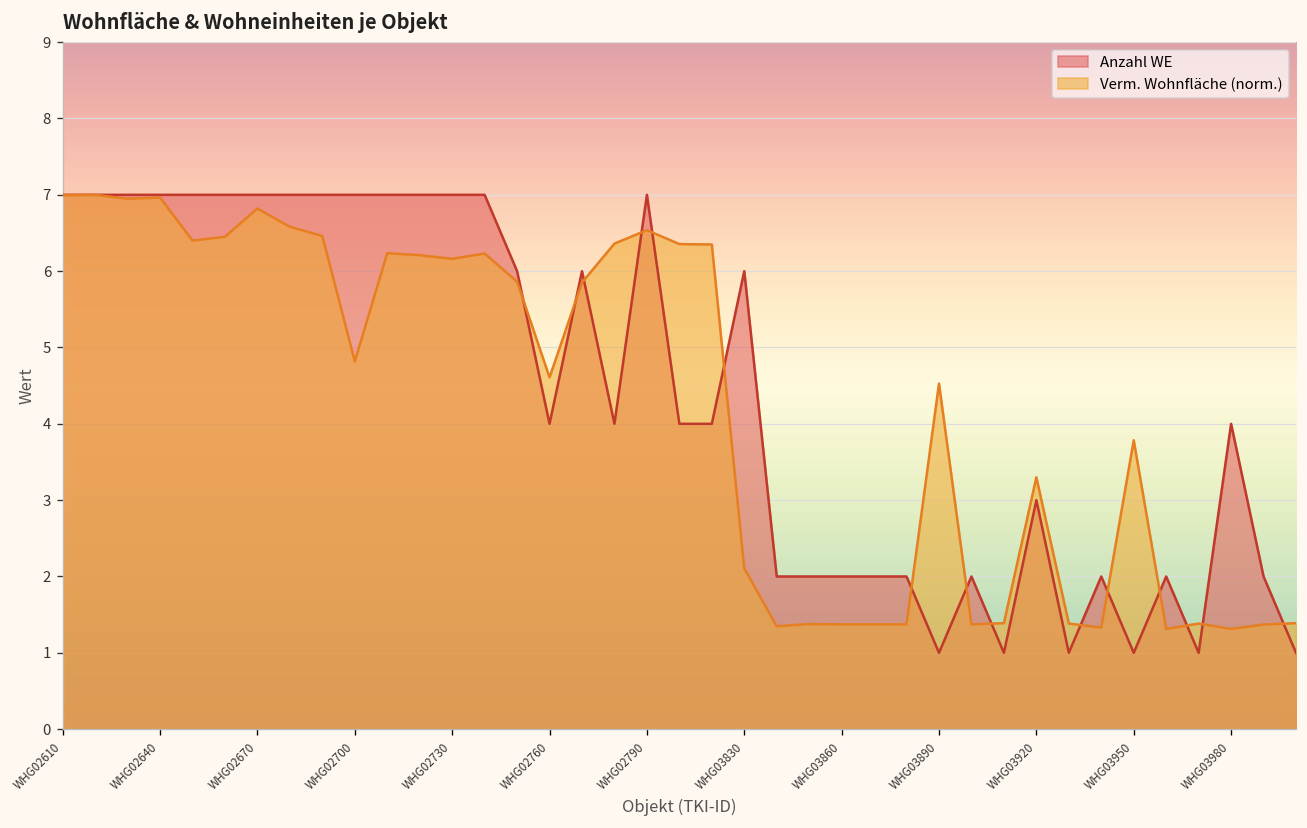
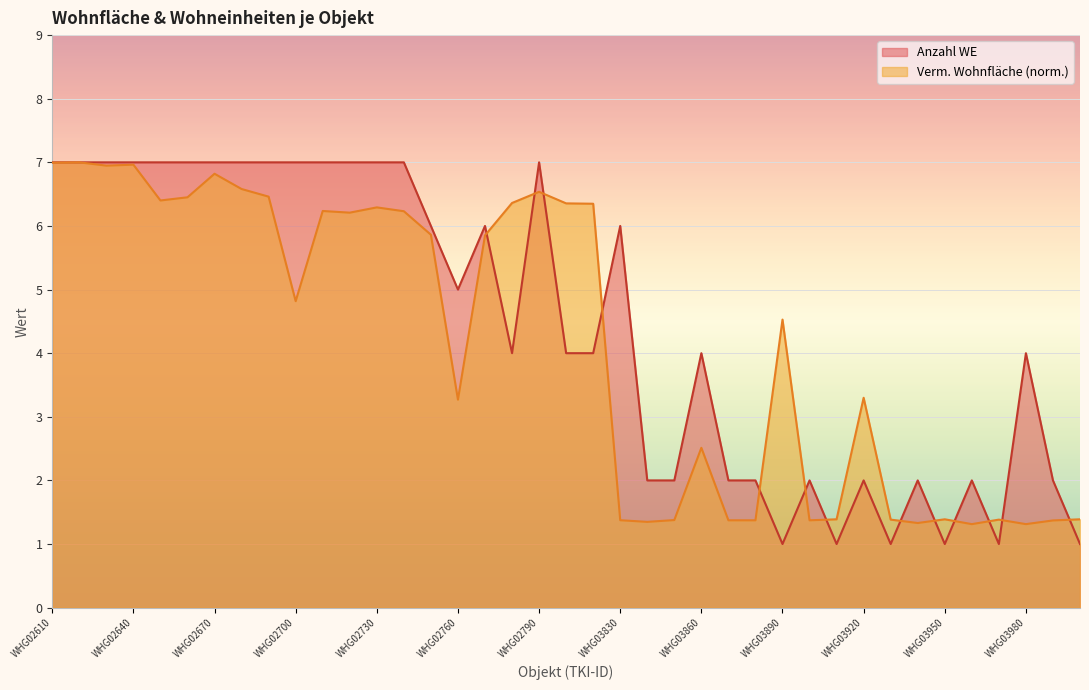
  {
    "Anzahl WE": {
      "WHG02670": 7,
      "WHG02700": 7,
      "WHG02730": 7,
-     "WHG02760": 4,
+     "WHG02760": 5,
      "WHG02790": 7,
      "WHG03830": 6,
-     "WHG03860": 2,
+     "WHG03860": 4,
      "WHG03890": 1,
-     "WHG03920": 3,
+     "WHG03920": 2,
      "WHG03950": 1,
      "WHG03980": 4
    },
    "Verm. Wohnfläche (norm.)": {
      "WHG02670": 6.8,
      "WHG02700": 4.8,
-     "WHG02730": 6.2,
-     "WHG02760": 4.6,
+     "WHG02730": 6.3,
+     "WHG02760": 3.3,
      "WHG02790": 6.5,
-     "WHG03830": 2.1,
-     "WHG03860": 1.4,
+     "WHG03830": 1.4,
+     "WHG03860": 2.5,
      "WHG03890": 4.5,
      "WHG03920": 3.3,
-     "WHG03950": 3.8,
+     "WHG03950": 1.4,
      "WHG03980": 1.3
    }
  }
